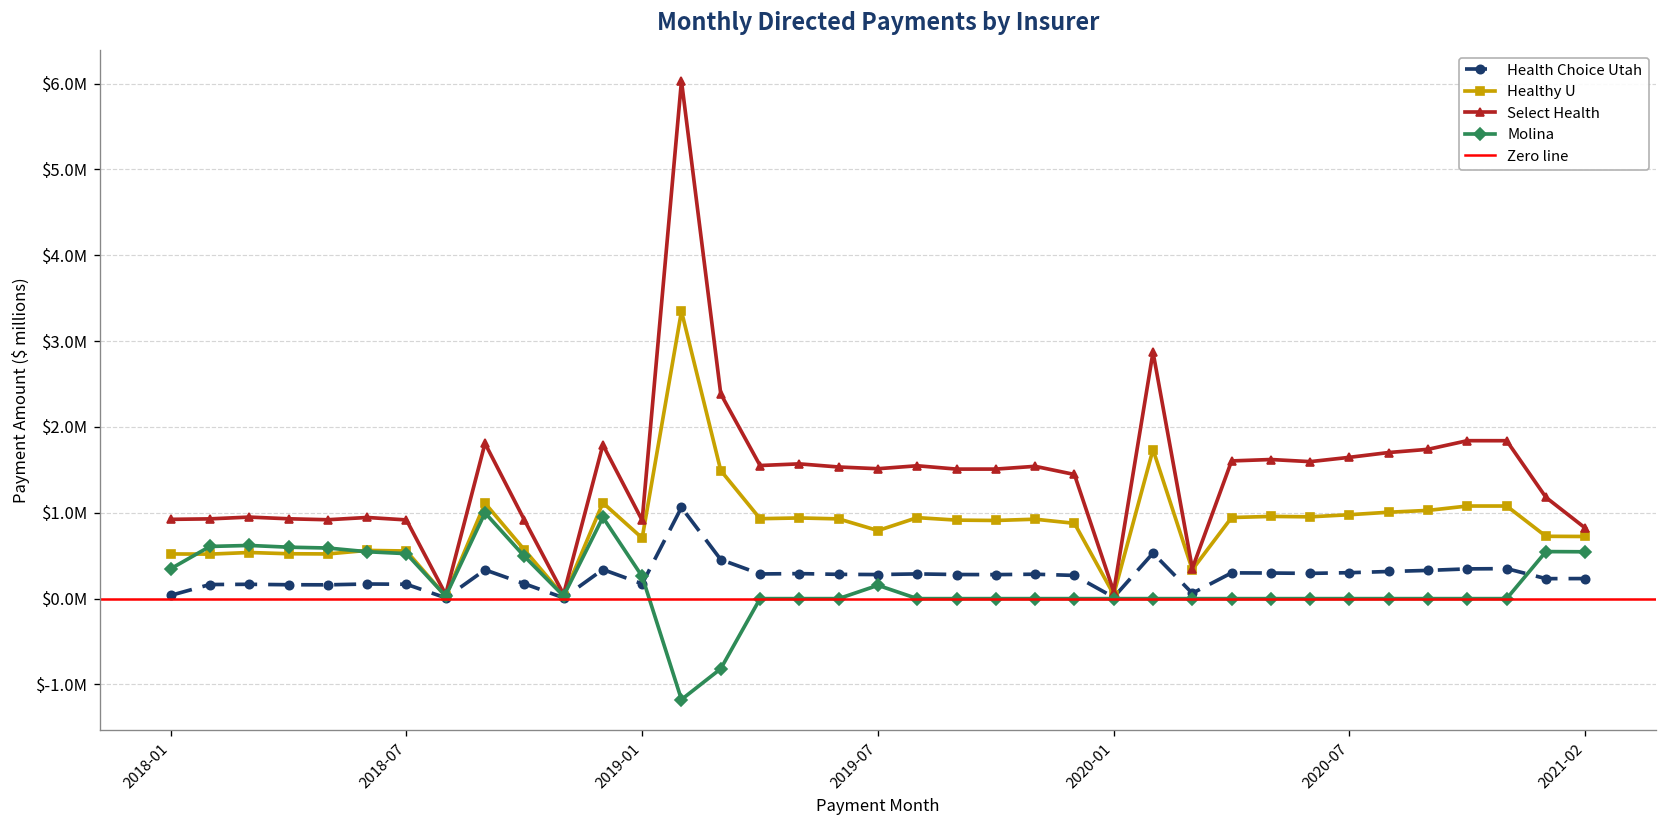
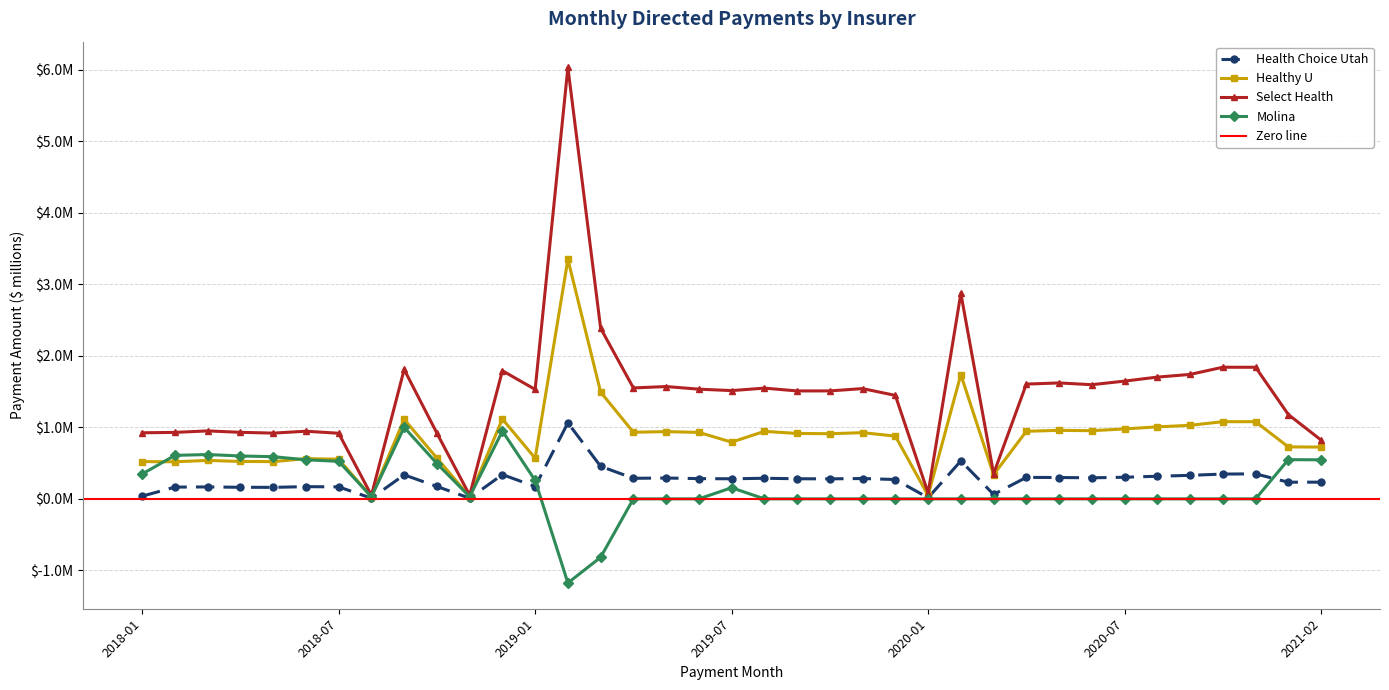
  {
    "Health Choice Utah": {
      "2018-01": "$0",
      "2018-07": "$200000",
      "2019-01": "$200000",
      "2019-07": "$300000",
      "2020-07": "$300000",
      "2021-02": "$200000"
    },
    "Healthy U": {
      "2018-01": "$500000",
-     "2019-01": "$700000",
+     "2019-01": "$600000",
      "2019-07": "$800000",
      "2020-07": "$1000000",
      "2021-02": "$700000"
    },
    "Select Health": {
      "2018-01": "$900000",
      "2018-07": "$900000",
-     "2019-01": "$900000",
+     "2019-01": "$1500000",
      "2019-07": "$1500000",
      "2020-07": "$1600000",
      "2021-02": "$800000"
    },
    "Molina": {
      "2018-01": "$300000",
      "2019-01": "$300000",
      "2019-07": "$200000",
      "2020-07": "$0",
      "2021-02": "$500000"
    }
  }
